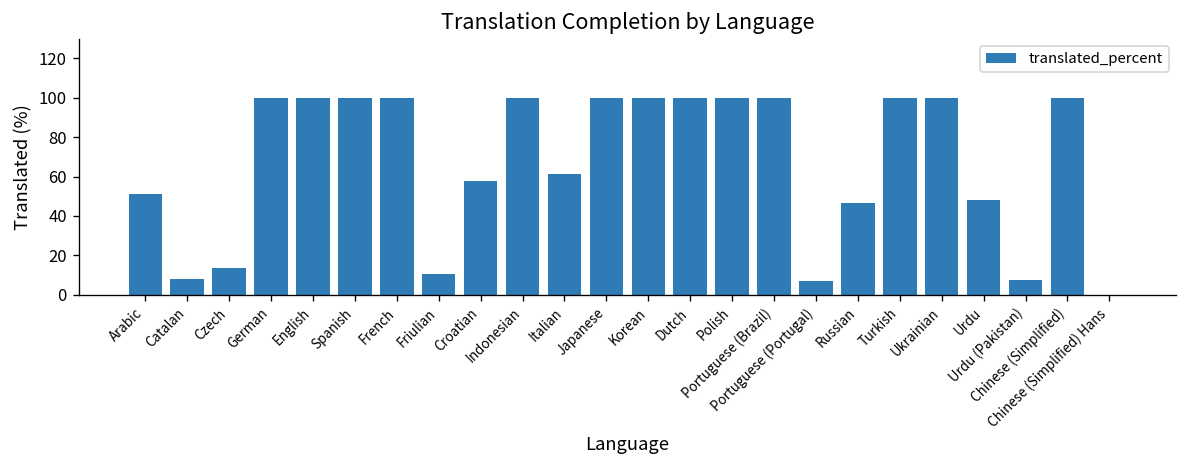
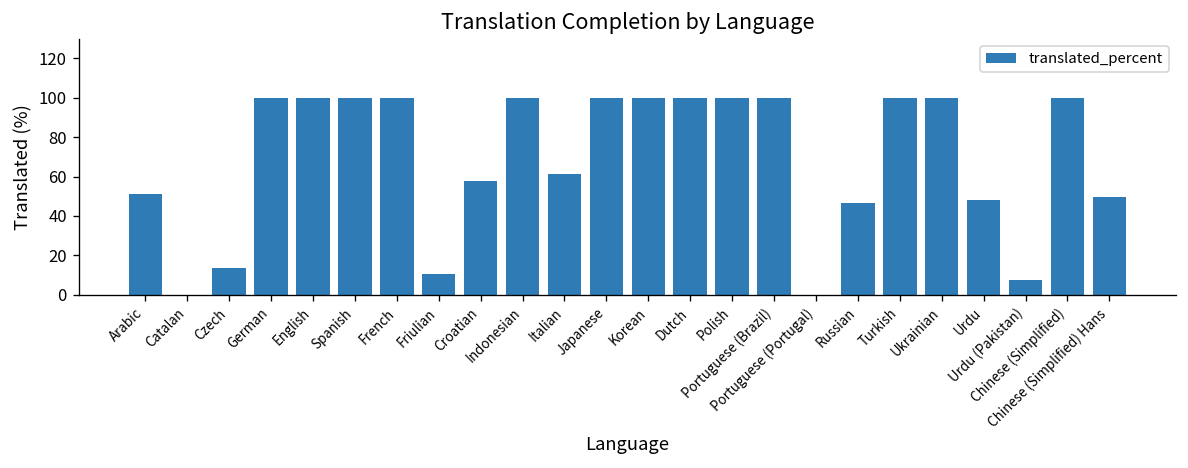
  {
    "Arabic": 51,
-   "Catalan": 8,
+   "Catalan": 0,
    "Czech": 14,
    "German": 100,
    "English": 100,
    "Spanish": 100,
    "French": 100,
    "Friulian": 11,
    "Croatian": 58,
    "Indonesian": 100,
    "Italian": 61,
    "Japanese": 100,
    "Korean": 100,
    "Dutch": 100,
    "Polish": 100,
    "Portuguese (Brazil)": 100,
-   "Portuguese (Portugal)": 7,
+   "Portuguese (Portugal)": 0,
    "Russian": 47,
    "Turkish": 100,
    "Ukrainian": 100,
    "Urdu": 48,
    "Urdu (Pakistan)": 8,
    "Chinese (Simplified)": 100,
-   "Chinese (Simplified) Hans": 0
+   "Chinese (Simplified) Hans": 50
  }
